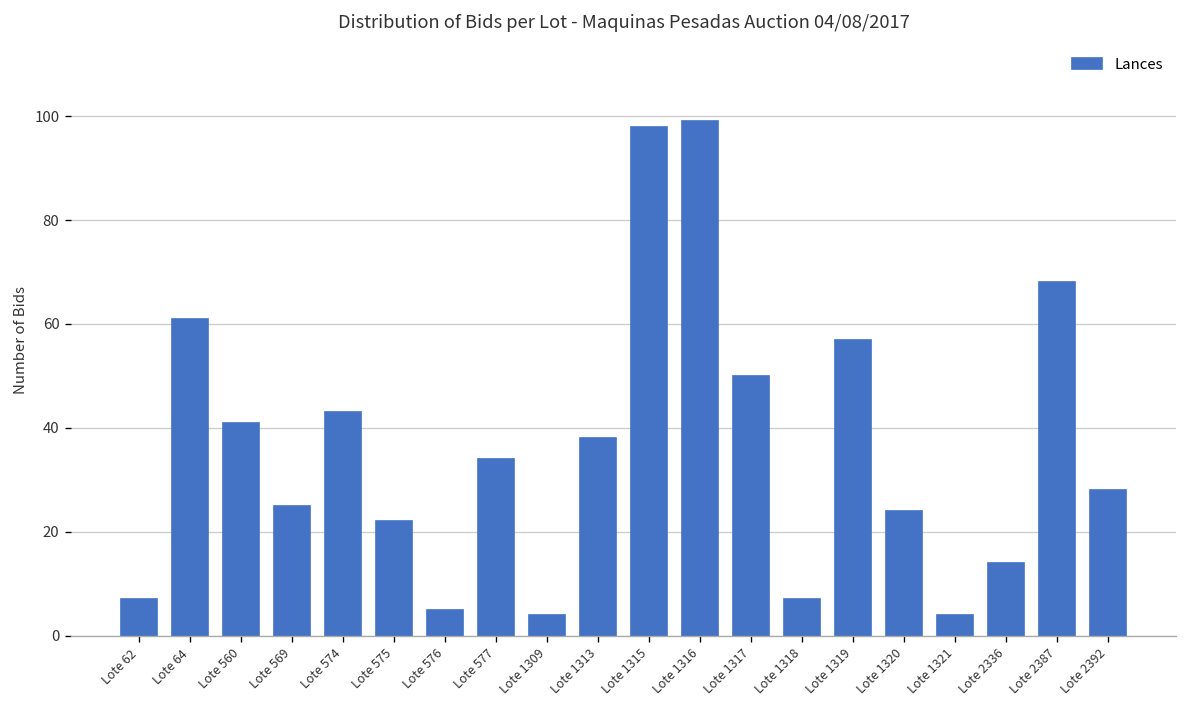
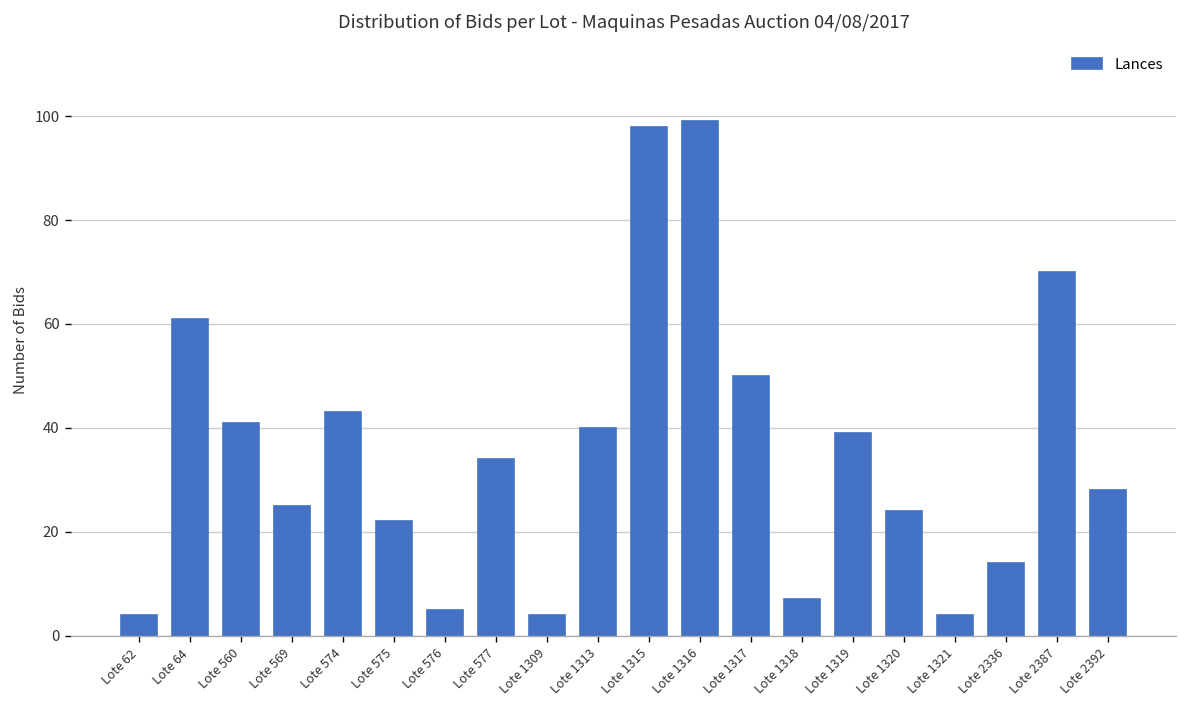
  {
-   "Lote 62": 7,
+   "Lote 62": 4,
    "Lote 64": 61,
    "Lote 560": 41,
    "Lote 569": 25,
    "Lote 574": 43,
    "Lote 575": 22,
    "Lote 576": 5,
    "Lote 577": 34,
    "Lote 1309": 4,
-   "Lote 1313": 38,
+   "Lote 1313": 40,
    "Lote 1315": 98,
    "Lote 1316": 99,
    "Lote 1317": 50,
    "Lote 1318": 7,
-   "Lote 1319": 57,
+   "Lote 1319": 39,
    "Lote 1320": 24,
    "Lote 1321": 4,
    "Lote 2336": 14,
-   "Lote 2387": 68,
+   "Lote 2387": 70,
    "Lote 2392": 28
  }
